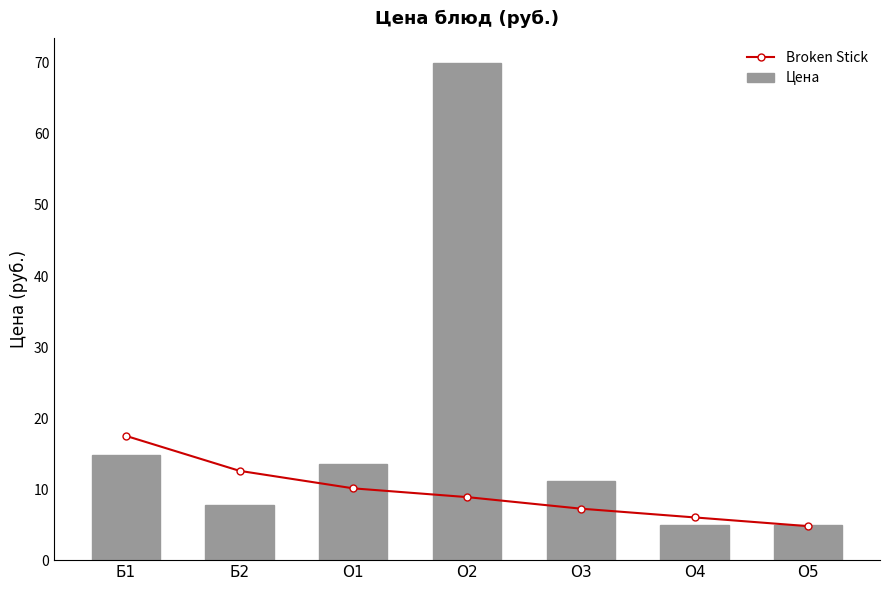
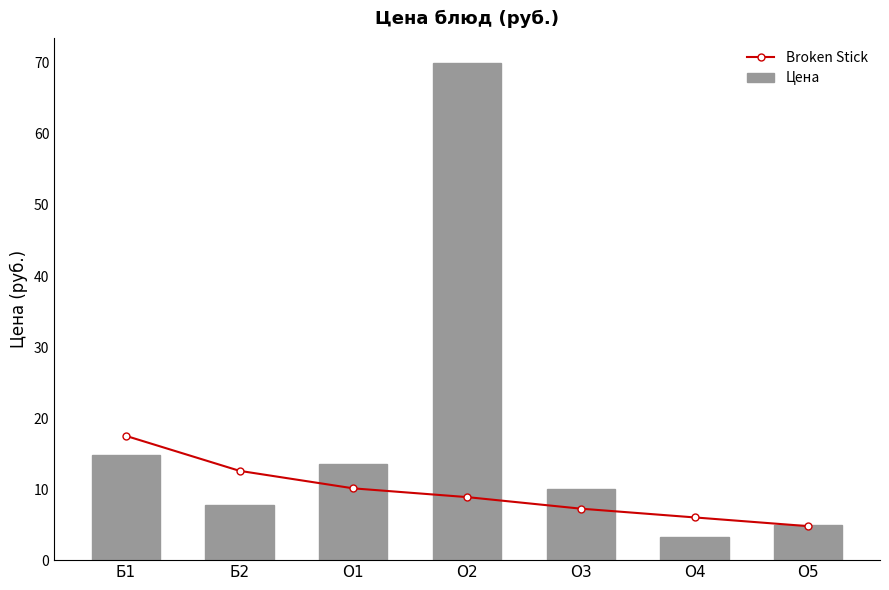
  {
    "Broken Stick": {
      "Б1": 18,
      "Б2": 13,
      "О1": 10,
      "О2": 9,
      "О3": 7,
      "О4": 6,
      "О5": 5
    },
    "Цена": {
      "Б1": 15,
      "Б2": 8,
      "О1": 14,
      "О2": 70,
-     "О3": 11,
-     "О4": 5,
+     "О3": 10,
+     "О4": 3,
      "О5": 5
    }
  }
